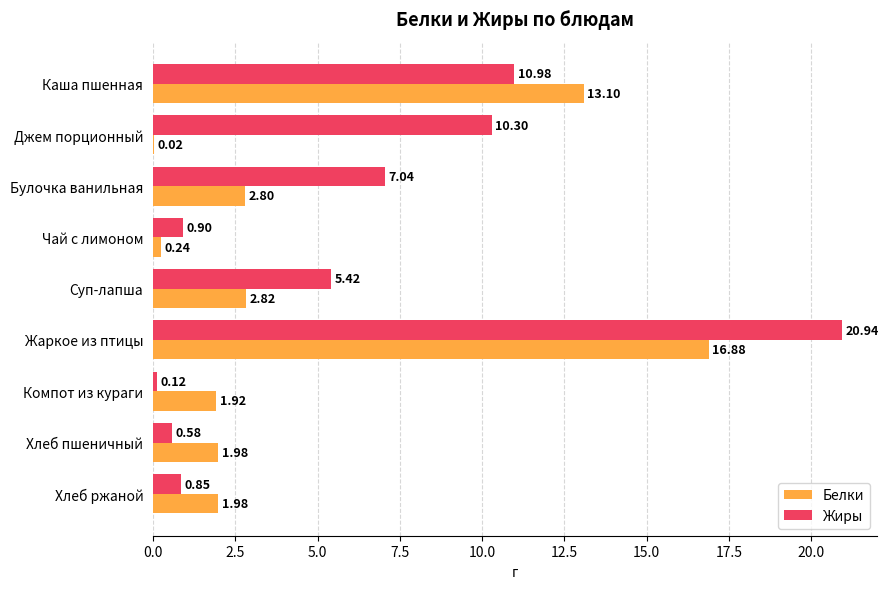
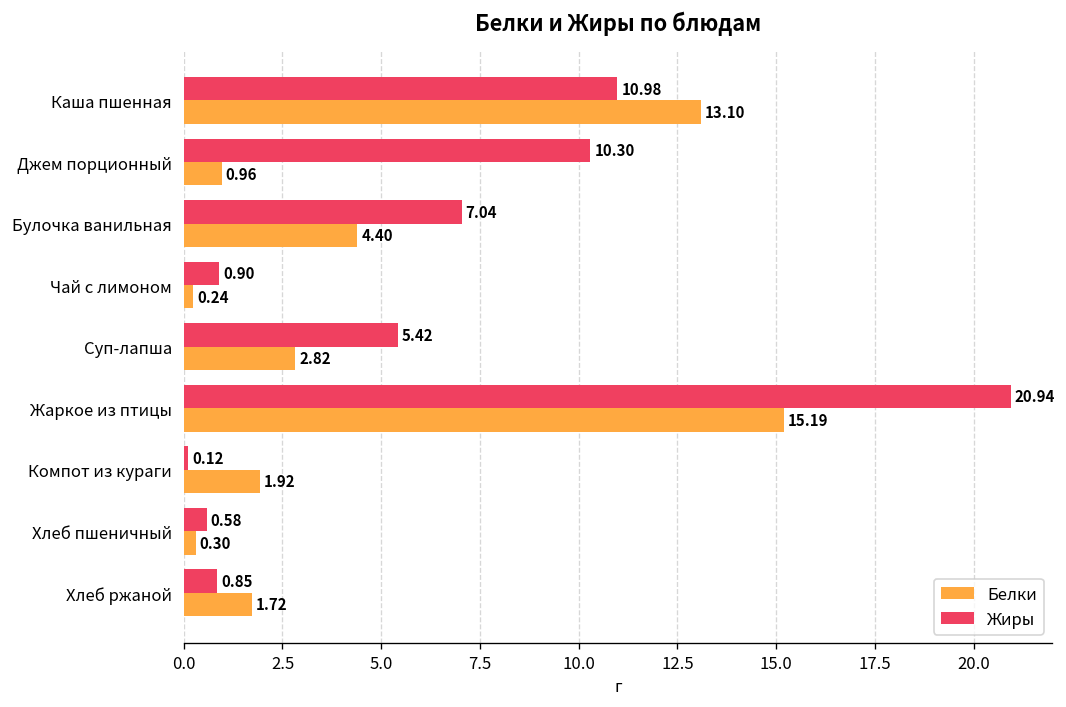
  {
    "Белки": {
      "Каша пшенная": 13.10,
-     "Джем порционный": 0.02,
-     "Булочка ванильная": 2.80,
+     "Джем порционный": 0.96,
+     "Булочка ванильная": 4.40,
      "Чай с лимоном": 0.24,
      "Суп-лапша": 2.82,
-     "Жаркое из птицы": 16.88,
+     "Жаркое из птицы": 15.19,
      "Компот из кураги": 1.92,
-     "Хлеб пшеничный": 1.98,
-     "Хлеб ржаной": 1.98
+     "Хлеб пшеничный": 0.30,
+     "Хлеб ржаной": 1.72
    },
    "Жиры": {
      "Каша пшенная": 10.98,
      "Джем порционный": 10.30,
      "Булочка ванильная": 7.04,
      "Чай с лимоном": 0.90,
      "Суп-лапша": 5.42,
      "Жаркое из птицы": 20.94,
      "Компот из кураги": 0.12,
      "Хлеб пшеничный": 0.58,
      "Хлеб ржаной": 0.85
    }
  }
